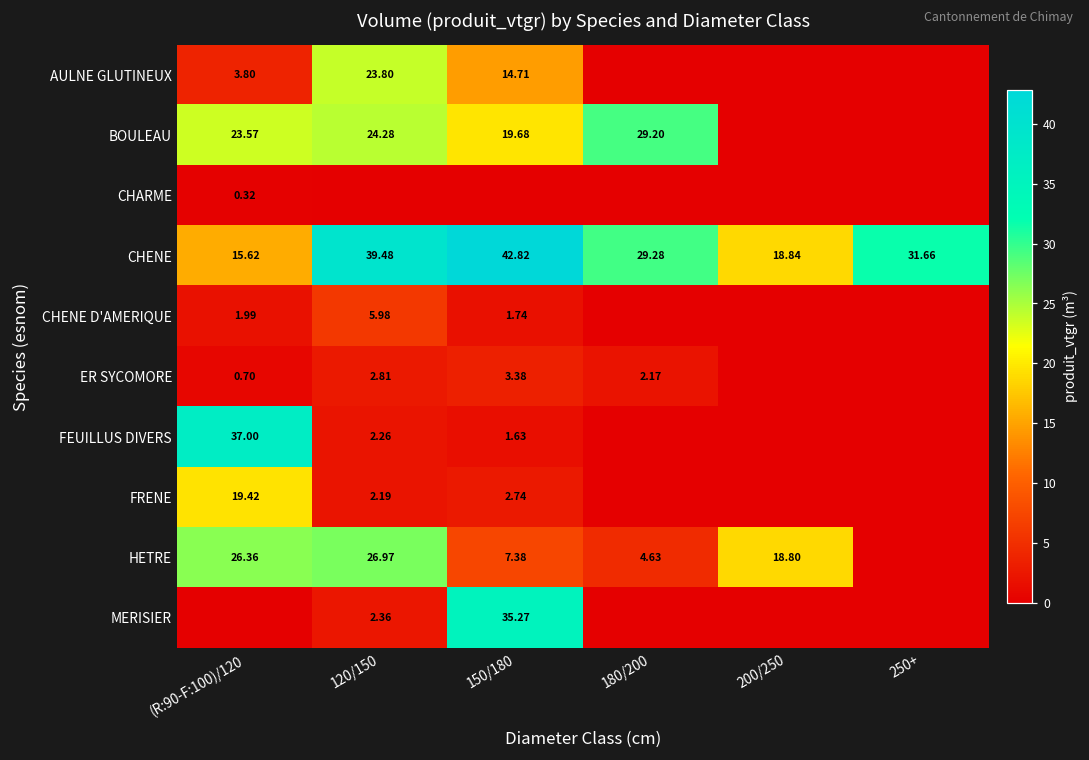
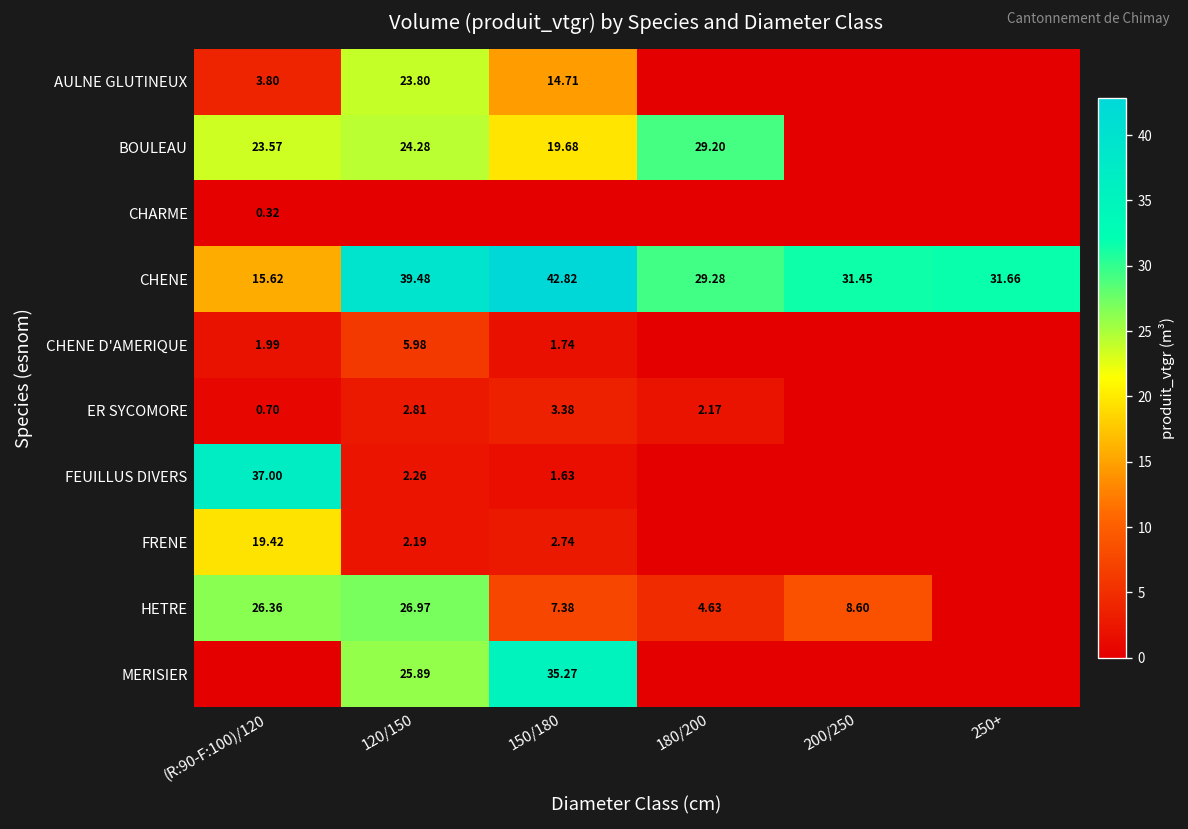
  {
    "AULNE GLUTINEUX": {
      "(R:90-F:100)/120": 3.80,
      "120/150": 23.80,
      "150/180": 14.71
    },
    "BOULEAU": {
      "(R:90-F:100)/120": 23.57,
      "120/150": 24.28,
      "150/180": 19.68,
      "180/200": 29.20
    },
    "CHARME": {
      "(R:90-F:100)/120": 0.32
    },
    "CHENE": {
      "(R:90-F:100)/120": 15.62,
      "120/150": 39.48,
      "150/180": 42.82,
      "180/200": 29.28,
-     "200/250": 18.84,
+     "200/250": 31.45,
      "250+": 31.66
    },
    "CHENE D'AMERIQUE": {
      "(R:90-F:100)/120": 1.99,
      "120/150": 5.98,
      "150/180": 1.74
    },
    "ER SYCOMORE": {
      "(R:90-F:100)/120": 0.70,
      "120/150": 2.81,
      "150/180": 3.38,
      "180/200": 2.17
    },
    "FEUILLUS DIVERS": {
      "(R:90-F:100)/120": 37.00,
      "120/150": 2.26,
      "150/180": 1.63
    },
    "FRENE": {
      "(R:90-F:100)/120": 19.42,
      "120/150": 2.19,
      "150/180": 2.74
    },
    "HETRE": {
      "(R:90-F:100)/120": 26.36,
      "120/150": 26.97,
      "150/180": 7.38,
      "180/200": 4.63,
-     "200/250": 18.80
+     "200/250": 8.60
    },
    "MERISIER": {
-     "120/150": 2.36,
+     "120/150": 25.89,
      "150/180": 35.27
    }
  }
